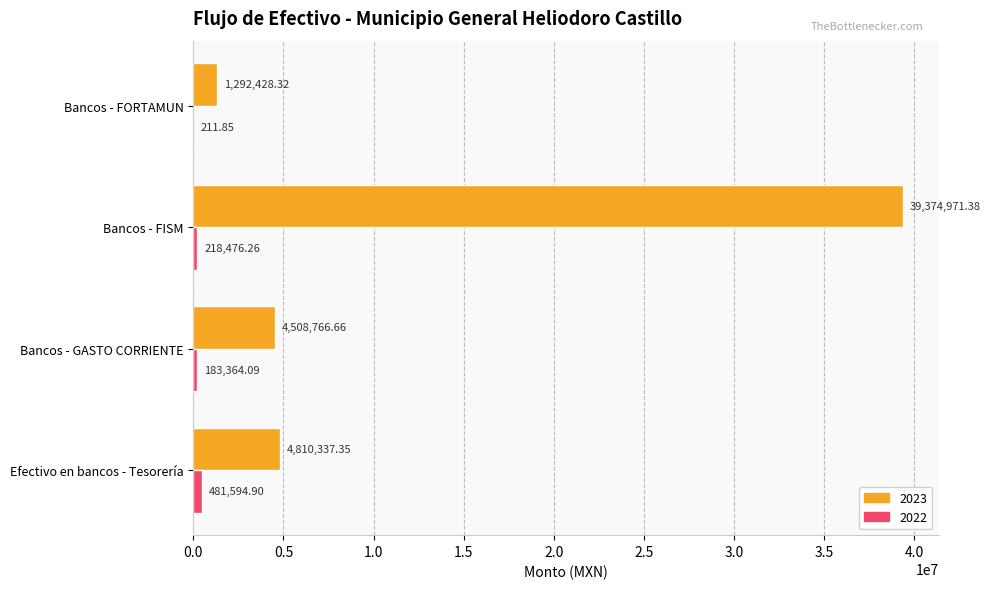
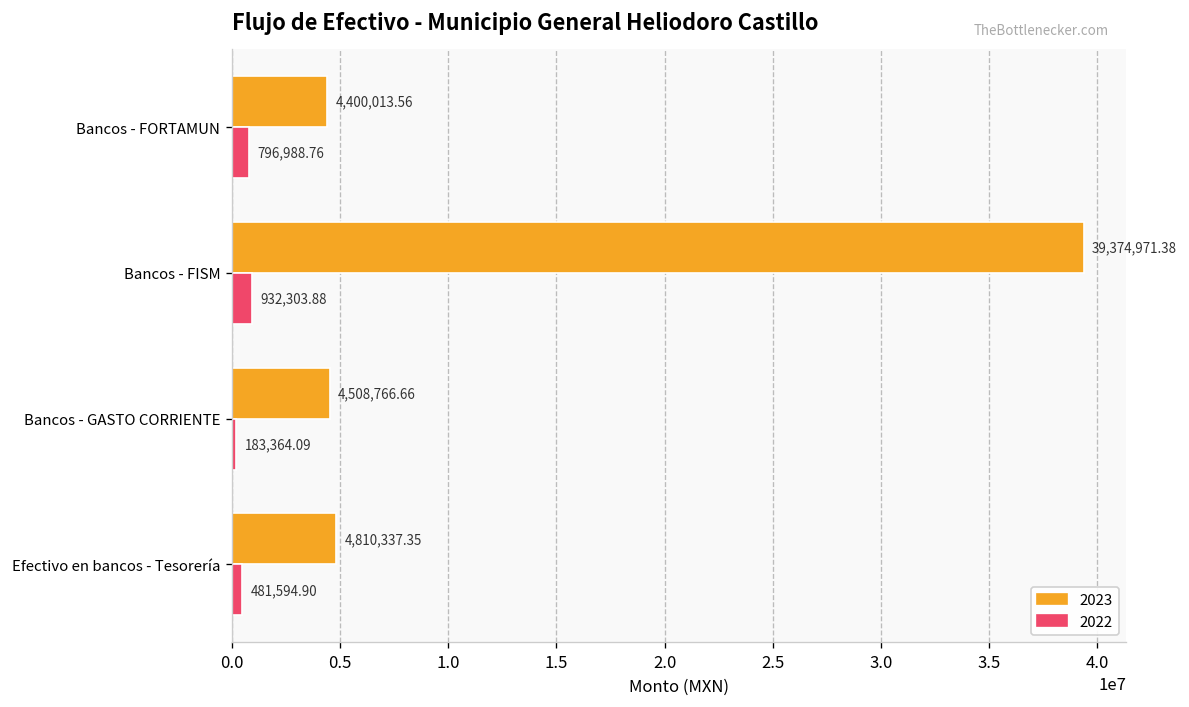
  {
    "2023": {
-     "Bancos - FORTAMUN": "1,292,428.32",
+     "Bancos - FORTAMUN": "4,400,013.56",
      "Bancos - FISM": "39,374,971.38",
      "Bancos - GASTO CORRIENTE": "4,508,766.66",
      "Efectivo en bancos - Tesorería": "4,810,337.35"
    },
    "2022": {
-     "Bancos - FORTAMUN": "211.85",
-     "Bancos - FISM": "218,476.26",
+     "Bancos - FORTAMUN": "796,988.76",
+     "Bancos - FISM": "932,303.88",
      "Bancos - GASTO CORRIENTE": "183,364.09",
      "Efectivo en bancos - Tesorería": "481,594.90"
    }
  }
